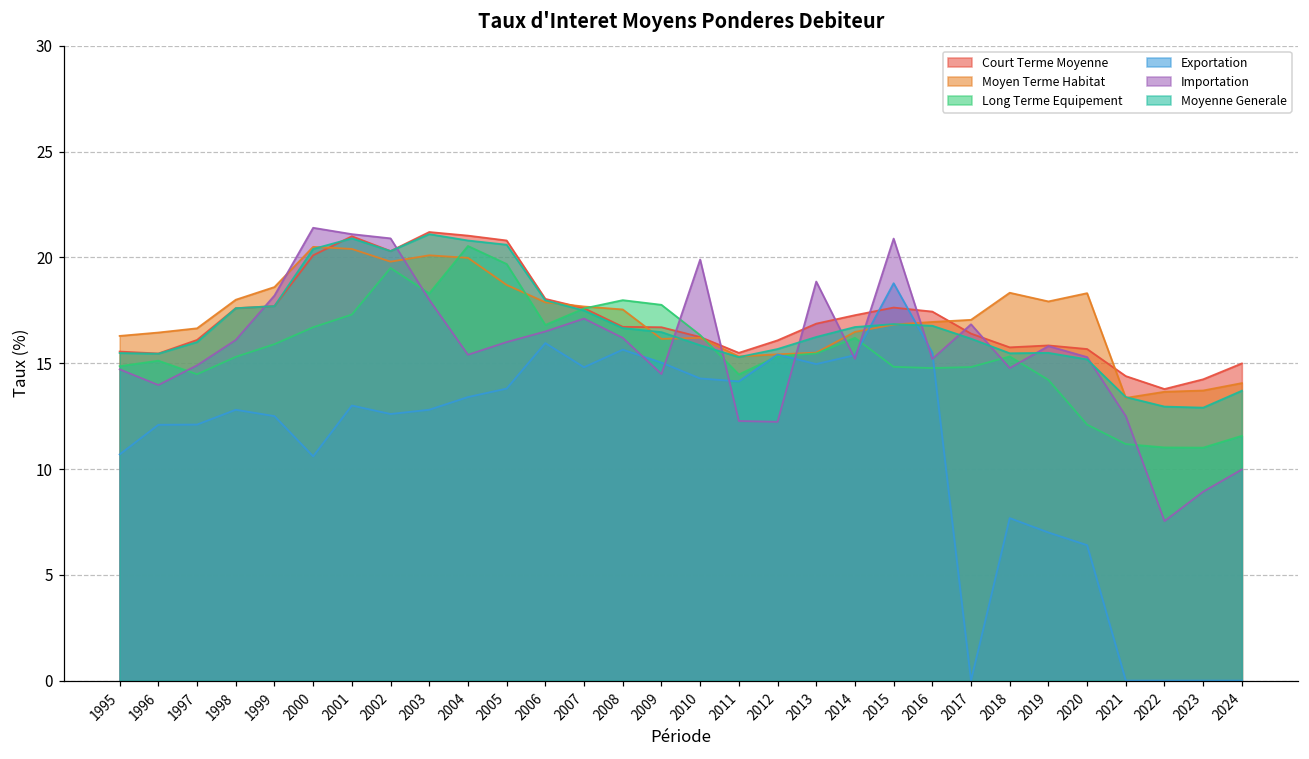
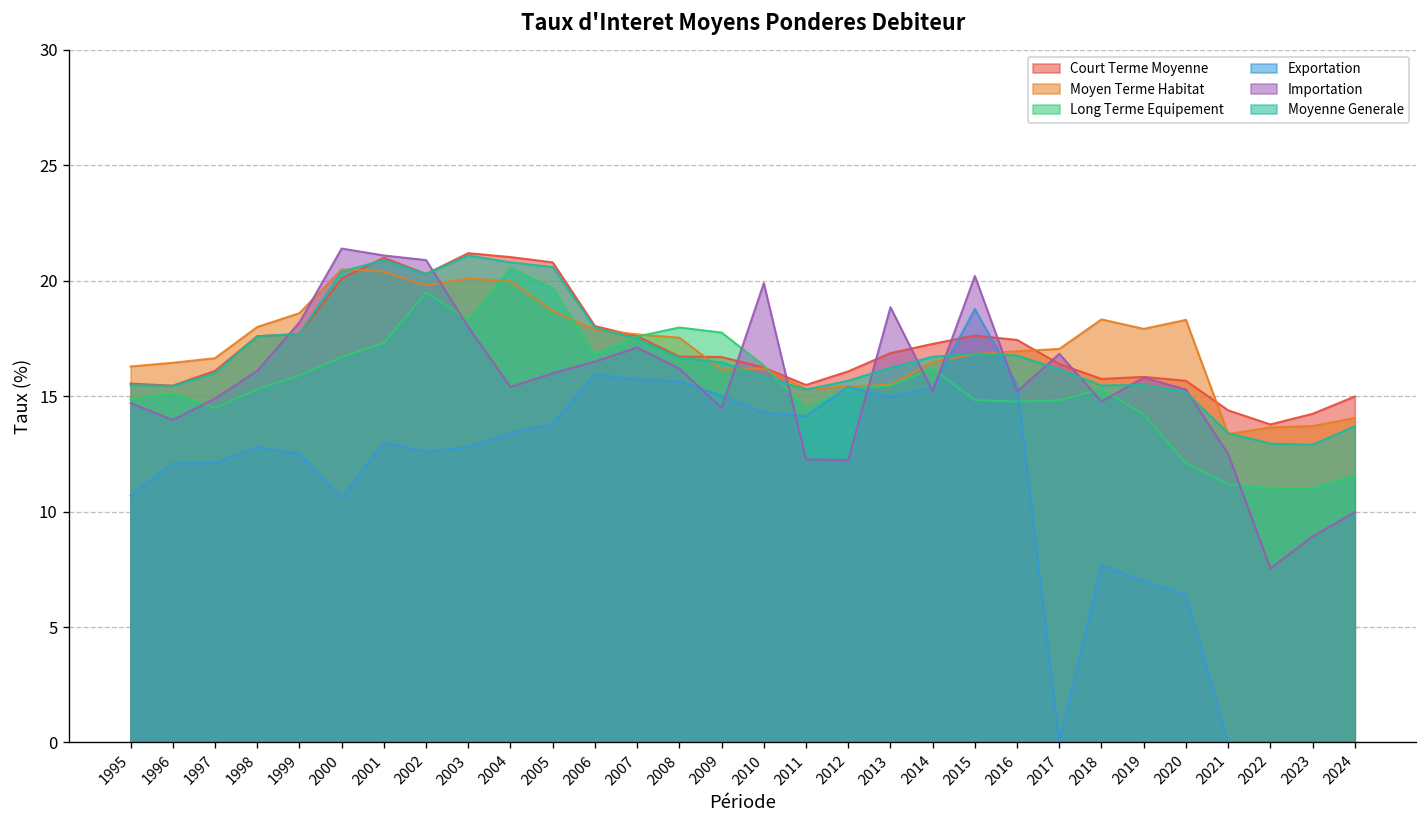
  {
    "Exportation": {
      "1995": 10.7,
      "1996": 12.1,
      "1997": 12.1,
      "1998": 12.8,
      "1999": 12.5,
      "2000": 10.6,
      "2001": 13.0,
      "2002": 12.6,
      "2003": 12.8,
      "2004": 13.4,
      "2005": 13.8,
      "2006": 16.0,
-     "2007": 14.8,
+     "2007": 15.7,
      "2008": 15.6,
      "2009": 15.0,
      "2010": 14.3,
      "2011": 14.1,
      "2013": 15.0,
      "2014": 15.4,
      "2015": 18.8,
      "2016": 15.5,
      "2017": 0.0,
      "2018": 7.7,
      "2019": 7.0,
      "2020": 6.4,
      "2021": 0.0,
      "2022": 0.0,
      "2023": 0.0,
      "2024": 0.0
    },
    "Importation": {
      "1995": 14.7,
      "1996": 14.0,
      "1997": 14.9,
      "1998": 16.1,
      "1999": 18.2,
      "2000": 21.4,
      "2002": 20.9,
      "2003": 18.0,
      "2004": 15.4,
      "2005": 16.0,
      "2006": 16.5,
      "2007": 17.1,
      "2008": 16.2,
      "2009": 14.5,
      "2010": 19.9,
      "2011": 12.3,
      "2012": 12.2,
      "2013": 18.9,
      "2014": 15.2,
-     "2015": 20.9,
+     "2015": 20.2,
      "2016": 15.2,
      "2017": 16.8,
      "2018": 14.8,
      "2021": 12.5,
      "2022": 7.5,
      "2023": 8.9,
      "2024": 10.0
    }
  }
